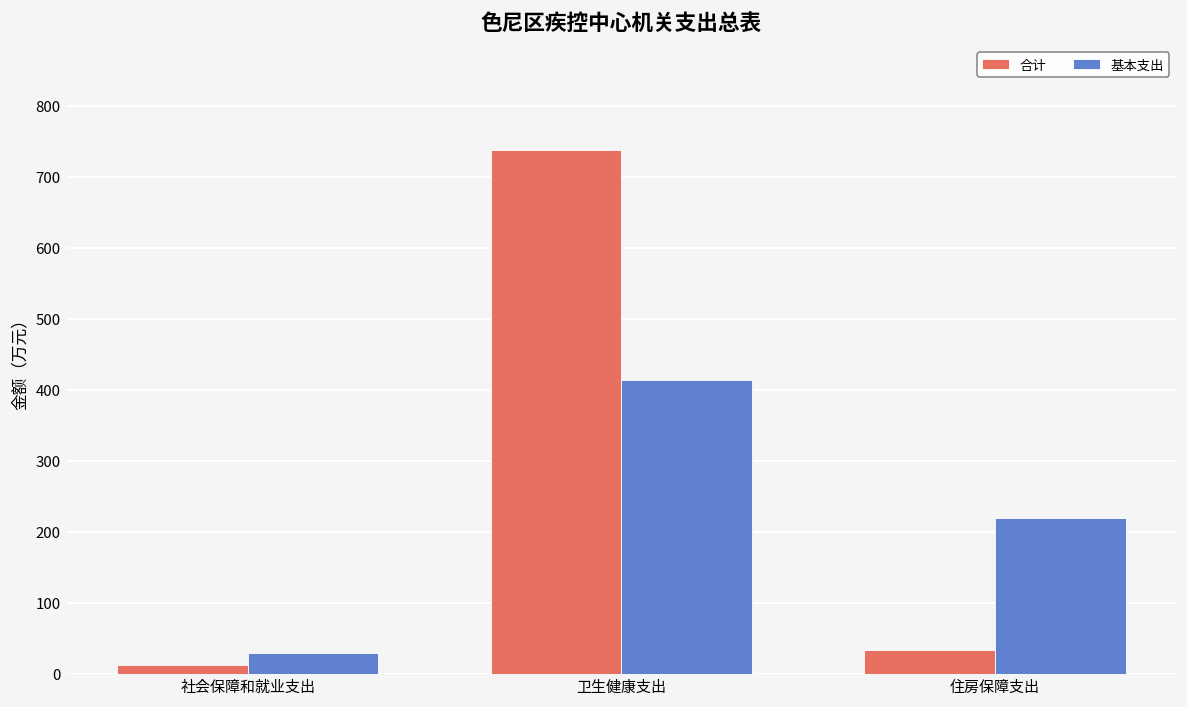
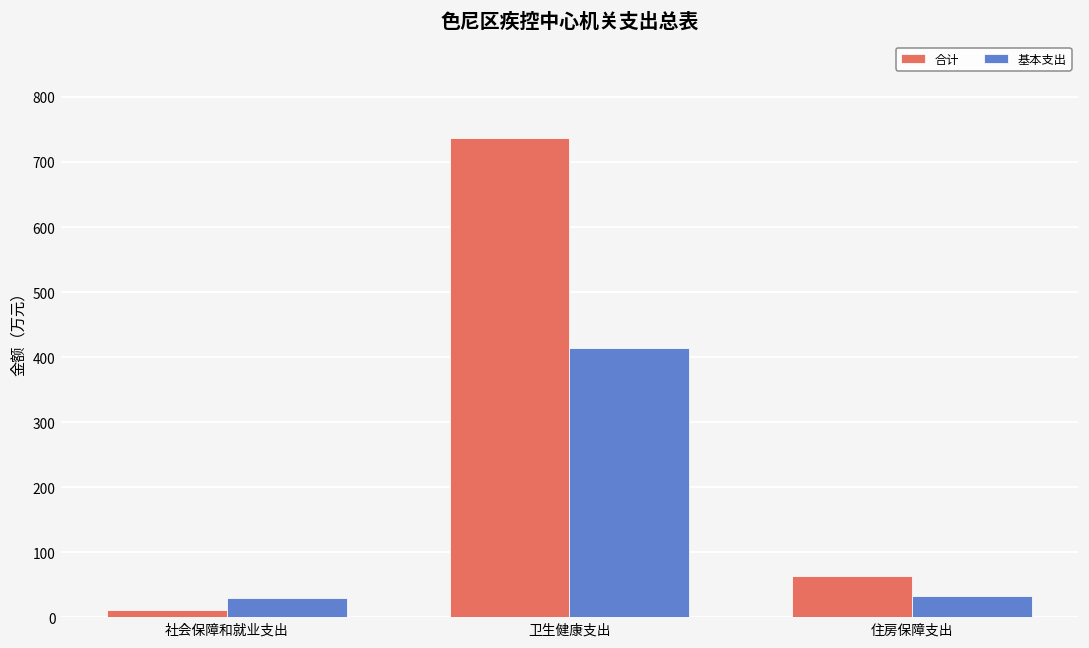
  {
    "合计": {
      "社会保障和就业支出": 10,
      "卫生健康支出": 740,
-     "住房保障支出": 30
+     "住房保障支出": 60
    },
    "基本支出": {
      "社会保障和就业支出": 30,
      "卫生健康支出": 410,
-     "住房保障支出": 220
+     "住房保障支出": 30
    }
  }
